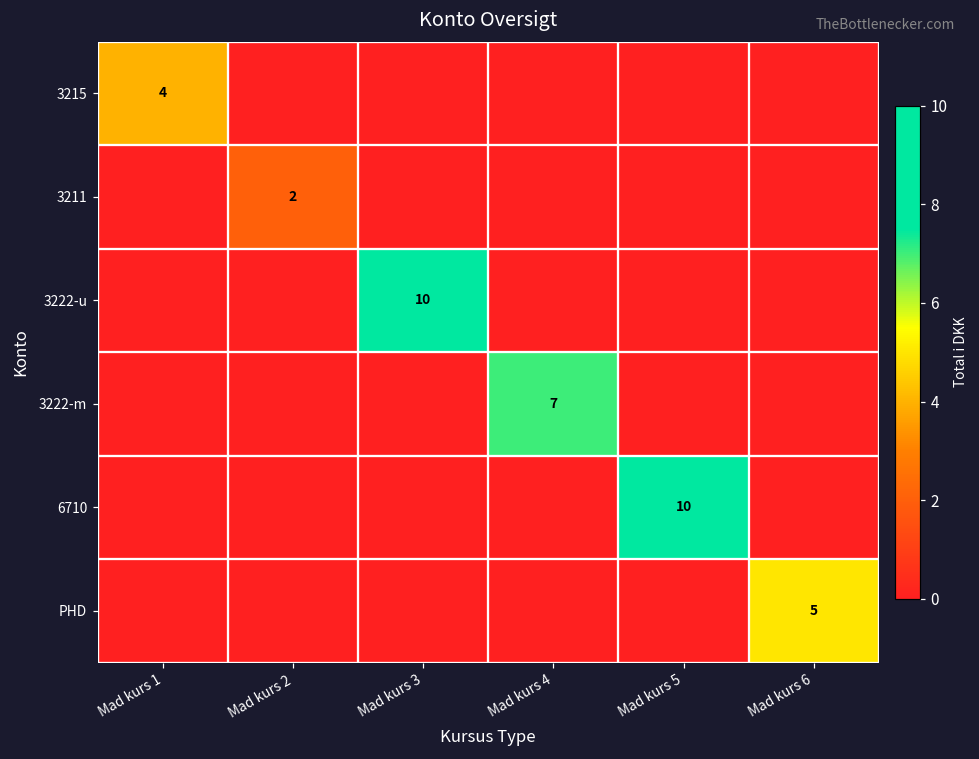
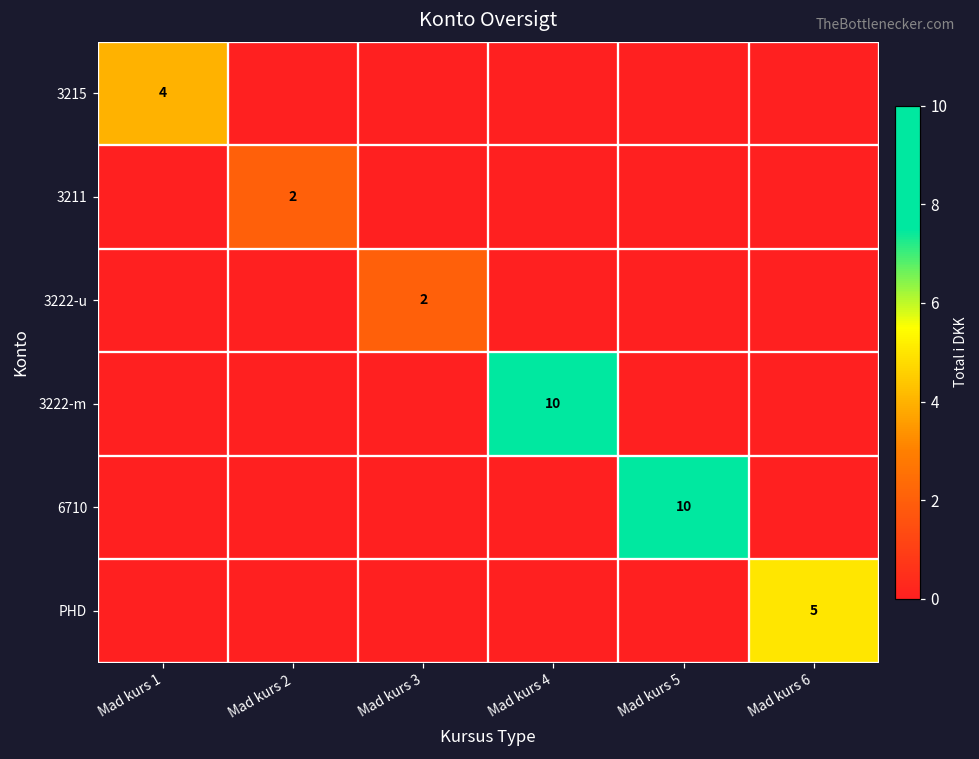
  {
    "3215": {
      "Mad kurs 1": 4
    },
    "3211": {
      "Mad kurs 2": 2
    },
    "3222-u": {
-     "Mad kurs 3": 10
+     "Mad kurs 3": 2
    },
    "3222-m": {
-     "Mad kurs 4": 7
+     "Mad kurs 4": 10
    },
    "6710": {
      "Mad kurs 5": 10
    },
    "PHD": {
      "Mad kurs 6": 5
    }
  }
